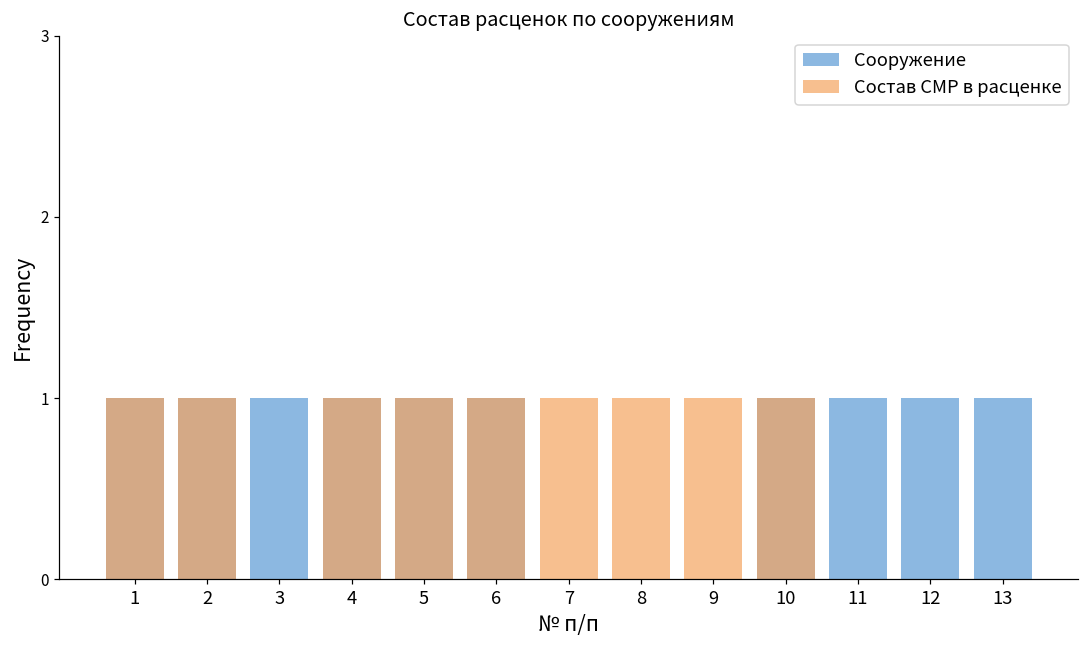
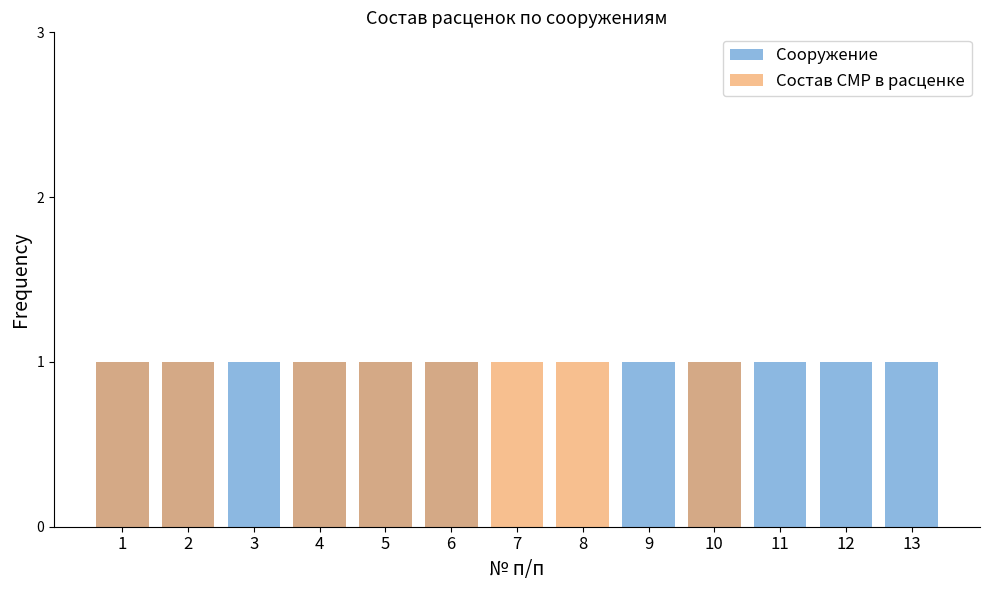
  {
    "Сооружение": {
      "1": 1,
      "2": 1,
      "3": 1,
      "4": 1,
      "5": 1,
      "6": 1,
      "7": 0,
      "8": 0,
-     "9": 0,
+     "9": 1,
      "10": 1,
      "11": 1,
      "12": 1,
      "13": 1
    },
    "Состав СМР в расценке": {
      "1": 1,
      "2": 1,
      "3": 0,
      "4": 1,
      "5": 1,
      "6": 1,
      "7": 1,
      "8": 1,
-     "9": 1,
+     "9": 0,
      "10": 1,
      "11": 0,
      "12": 0,
      "13": 0
    }
  }
